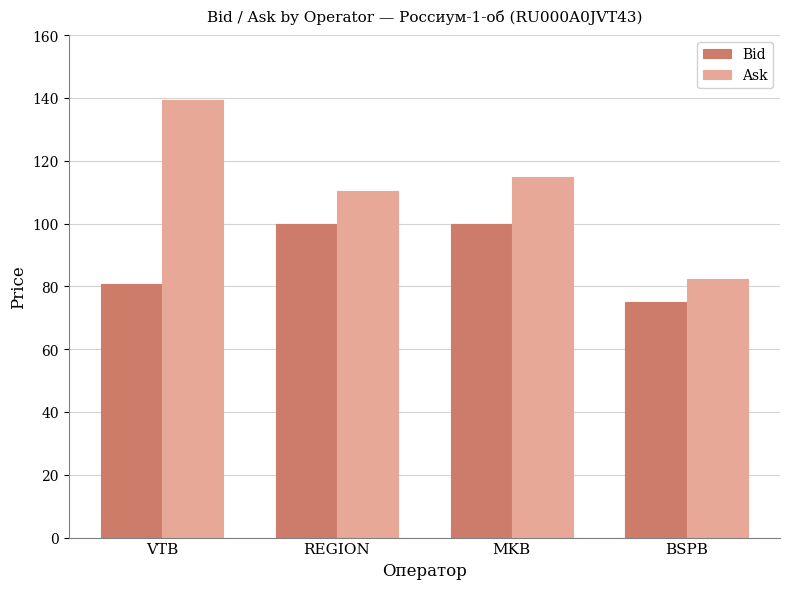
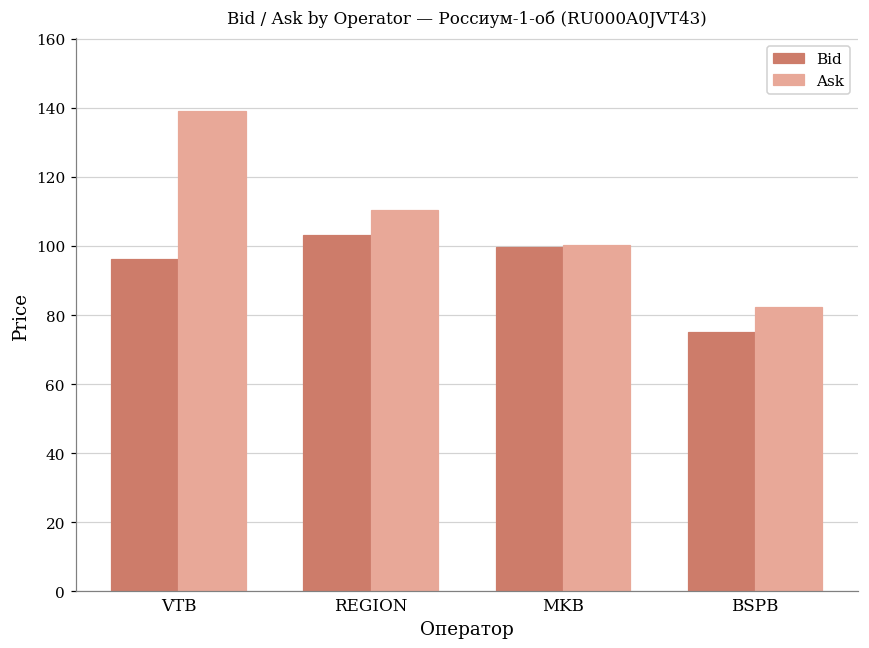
  {
    "Bid": {
-     "VTB": 81,
-     "REGION": 100,
+     "VTB": 96,
+     "REGION": 103,
      "MKB": 100,
      "BSPB": 75
    },
    "Ask": {
      "VTB": 139,
      "REGION": 110,
-     "MKB": 115,
+     "MKB": 100,
      "BSPB": 82
    }
  }
